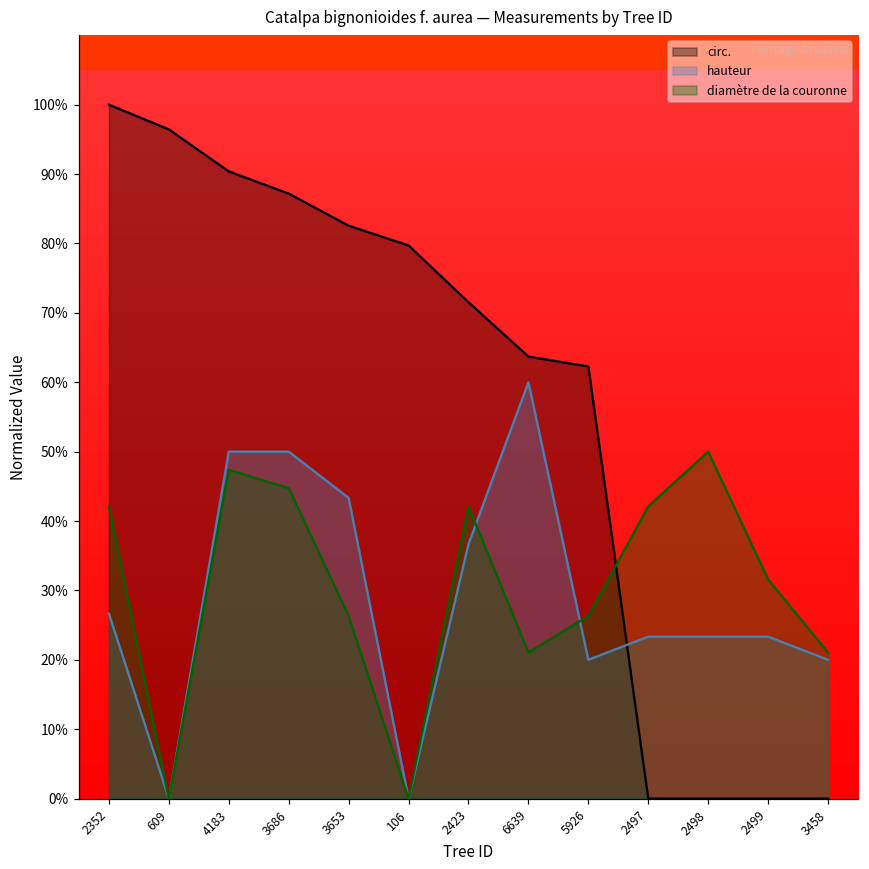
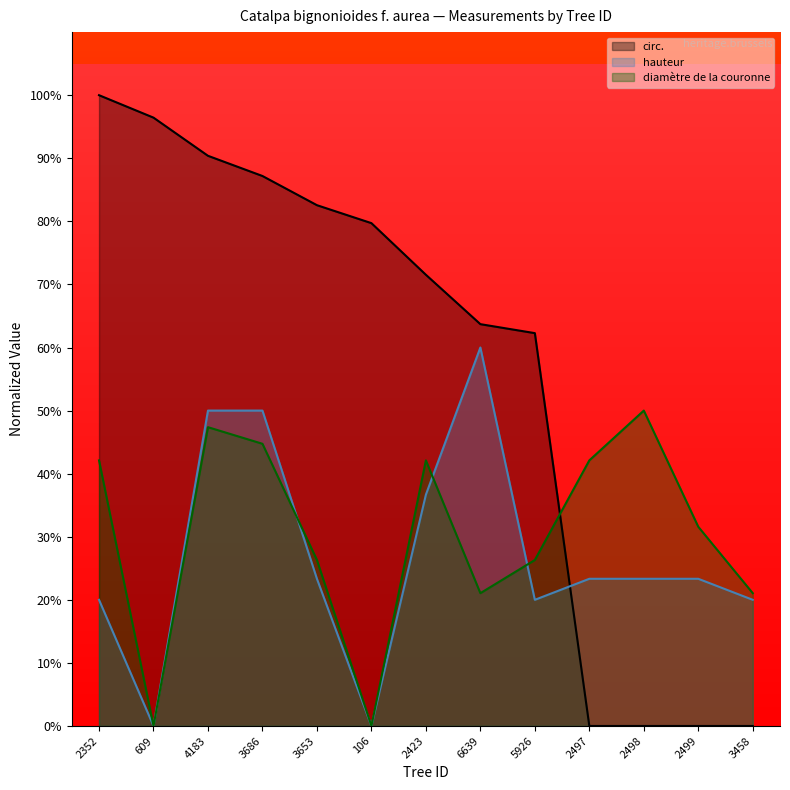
  {
    "hauteur": {
-     "2352": "27%",
+     "2352": "20%",
      "4183": "50%",
      "3686": "50%",
-     "3653": "43%",
+     "3653": "23%",
      "2423": "37%",
      "6639": "60%",
      "5926": "20%",
      "2497": "23%",
      "2498": "23%",
      "2499": "23%",
      "3458": "20%"
    }
  }
